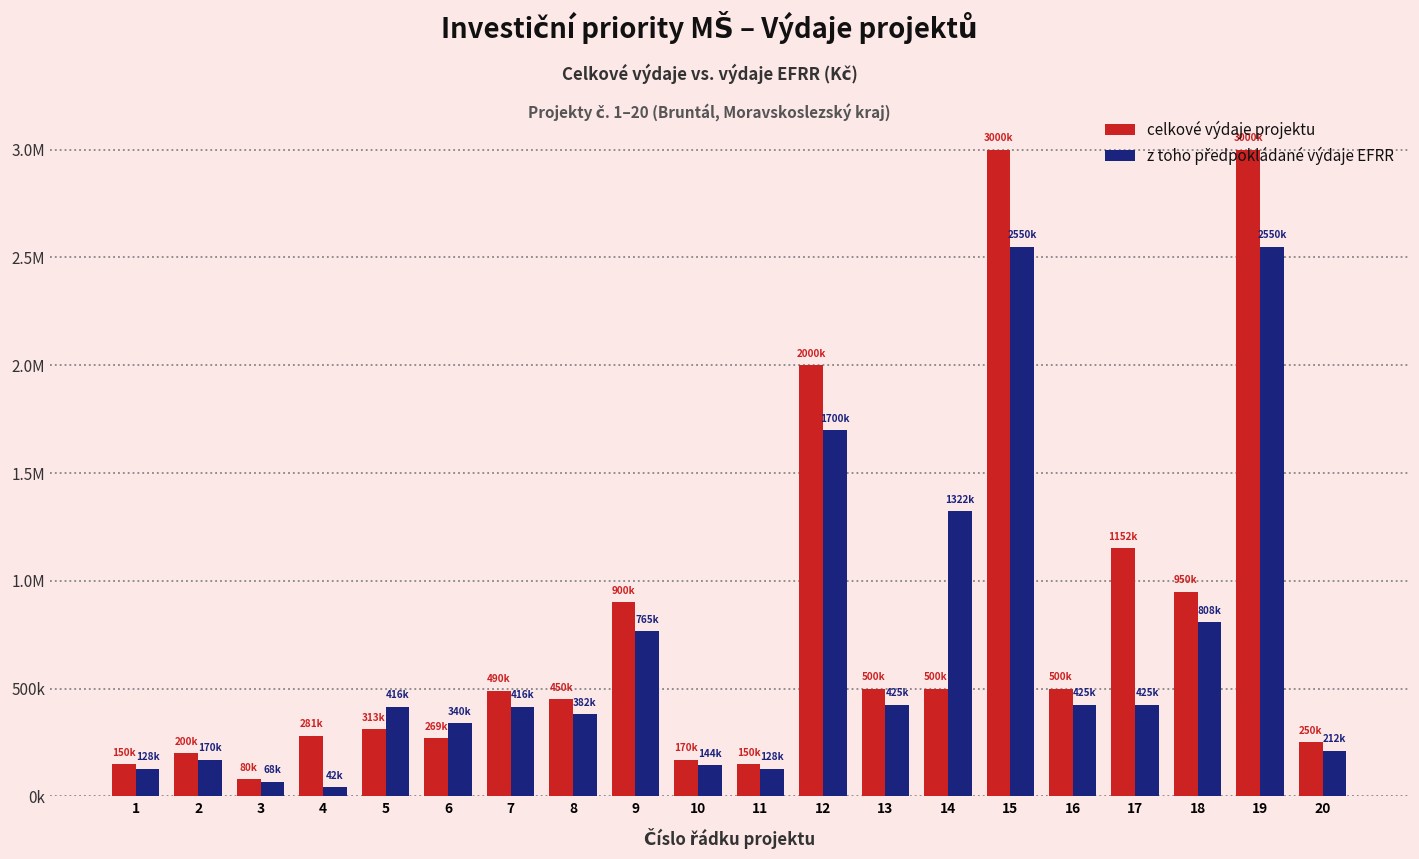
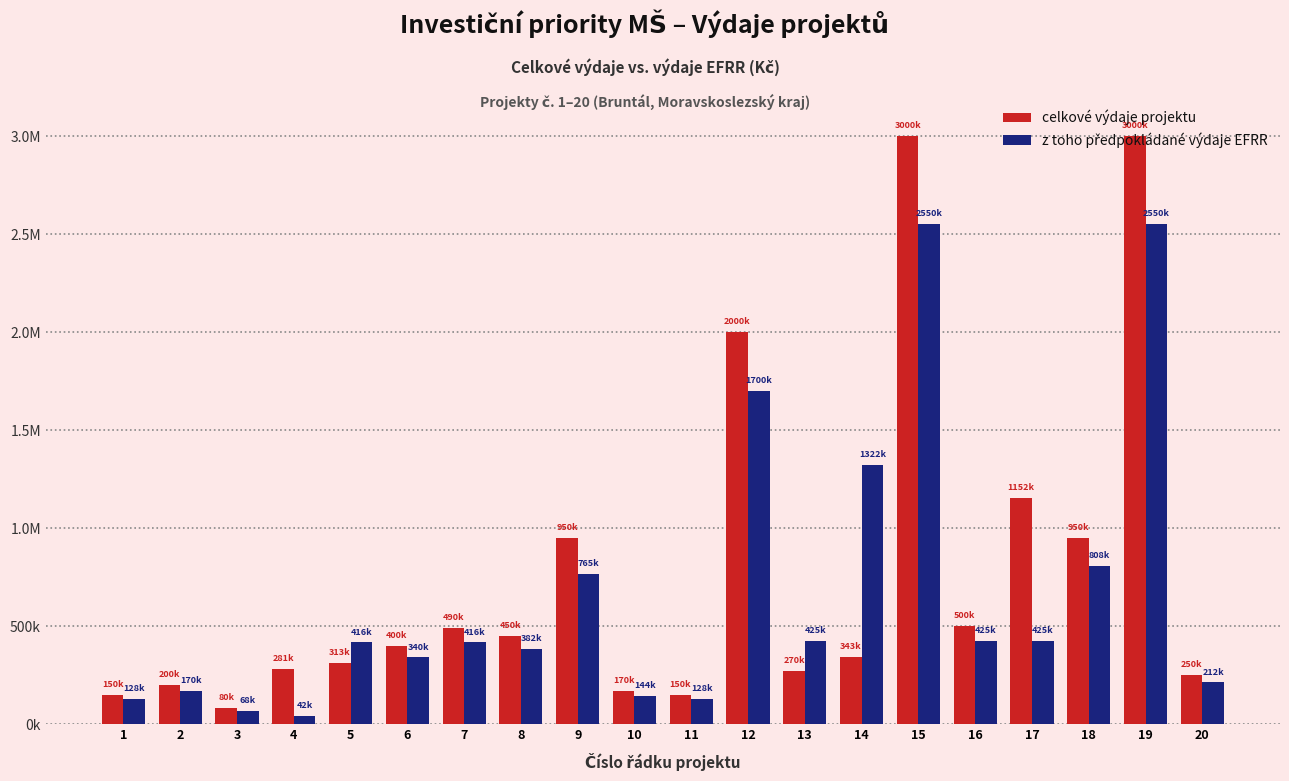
  {
    "celkové výdaje projektu": {
      "1": "150k",
      "2": "200k",
      "3": "80k",
      "4": "281k",
      "5": "313k",
-     "6": "269k",
+     "6": "400k",
      "7": "490k",
      "8": "450k",
-     "9": "900k",
+     "9": "950k",
      "10": "170k",
      "11": "150k",
      "12": "2000k",
-     "13": "500k",
-     "14": "500k",
+     "13": "270k",
+     "14": "343k",
      "15": "3000k",
      "16": "500k",
      "17": "1152k",
      "18": "950k",
      "19": "3000k",
      "20": "250k"
    },
    "z toho předpokládané výdaje EFRR": {
      "1": "128k",
      "2": "170k",
      "3": "68k",
      "4": "42k",
      "5": "416k",
      "6": "340k",
      "7": "416k",
      "8": "382k",
      "9": "765k",
      "10": "144k",
      "11": "128k",
      "12": "1700k",
      "13": "425k",
      "14": "1322k",
      "15": "2550k",
      "16": "425k",
      "17": "425k",
      "18": "808k",
      "19": "2550k",
      "20": "212k"
    }
  }
